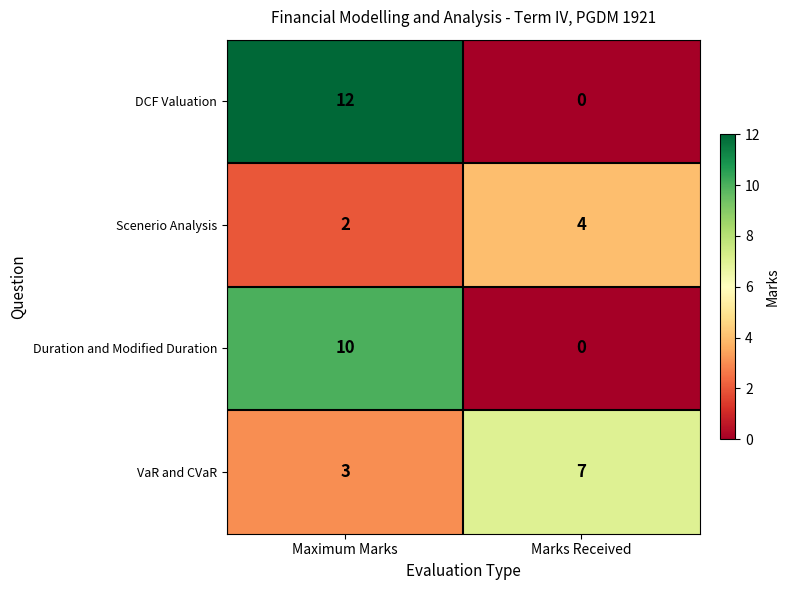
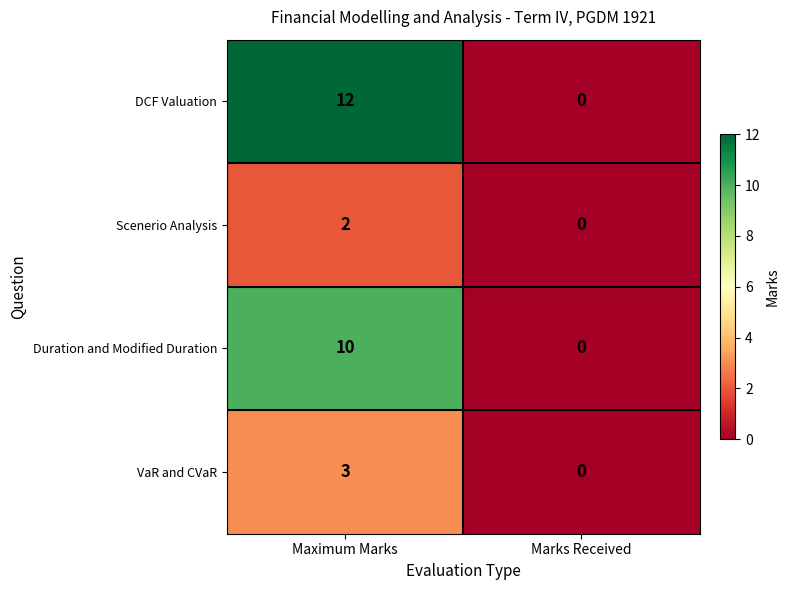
  {
    "DCF Valuation": {
      "Maximum Marks": 12,
      "Marks Received": 0
    },
    "Scenerio Analysis": {
      "Maximum Marks": 2,
-     "Marks Received": 4
+     "Marks Received": 0
    },
    "Duration and Modified Duration": {
      "Maximum Marks": 10,
      "Marks Received": 0
    },
    "VaR and CVaR": {
      "Maximum Marks": 3,
-     "Marks Received": 7
+     "Marks Received": 0
    }
  }
